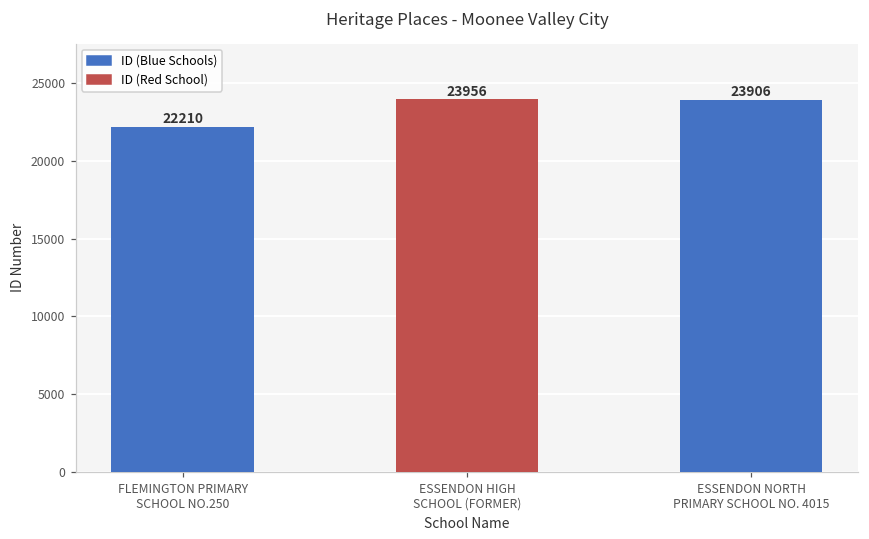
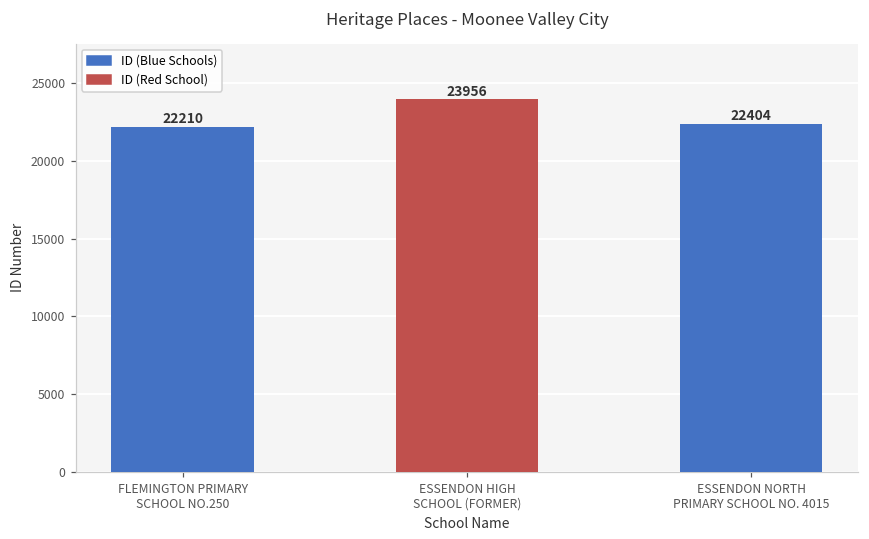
  {
    "FLEMINGTON PRIMARY SCHOOL NO.250": 22210,
    "ESSENDON HIGH SCHOOL (FORMER)": 23956,
-   "ESSENDON NORTH PRIMARY SCHOOL NO. 4015": 23906
+   "ESSENDON NORTH PRIMARY SCHOOL NO. 4015": 22404
  }
